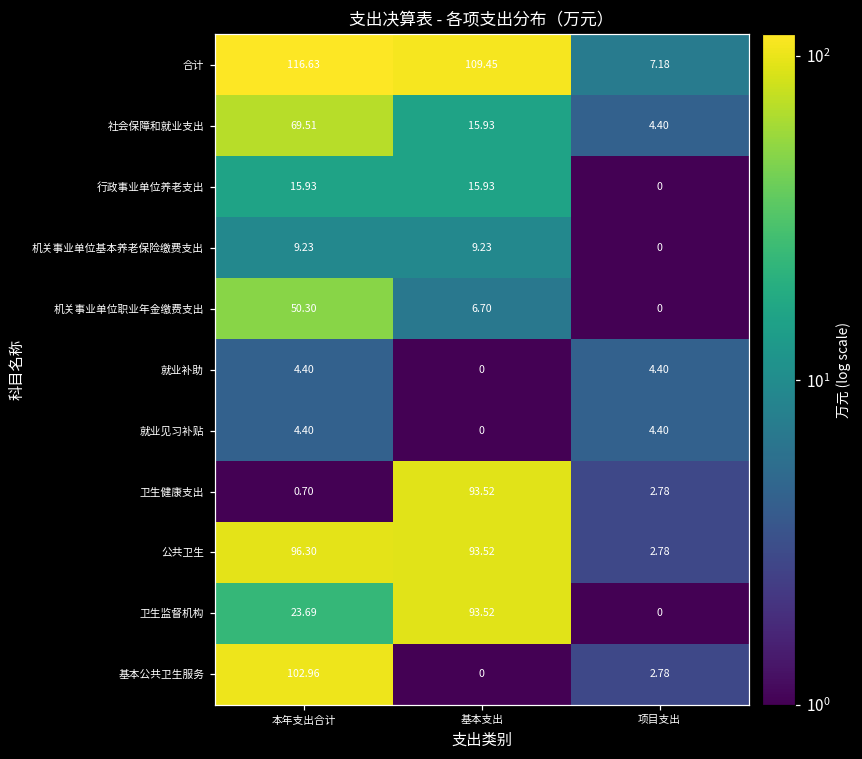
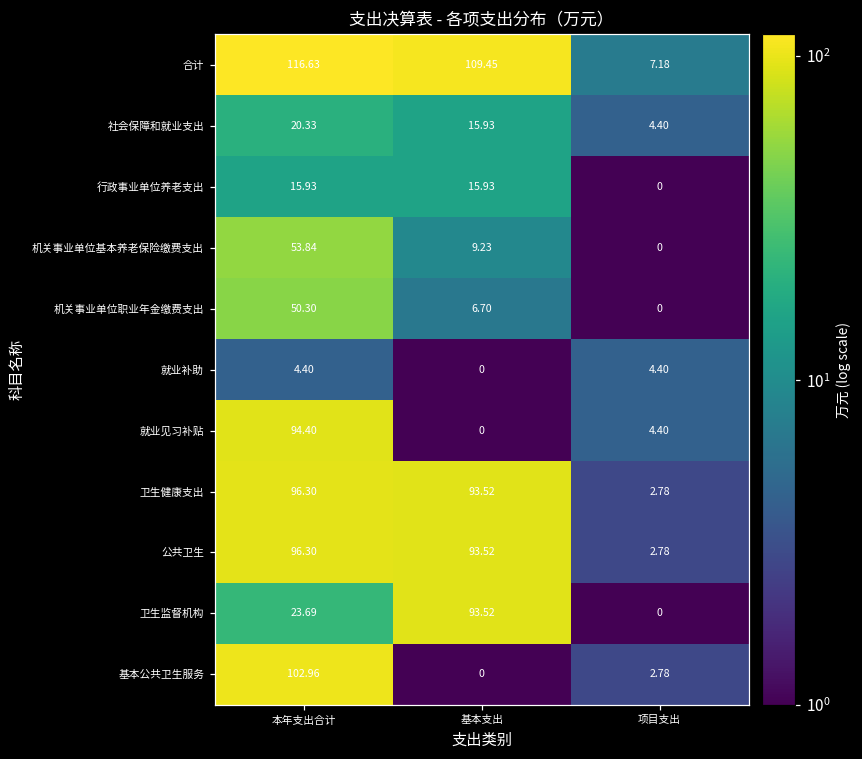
  {
    "合计": {
      "本年支出合计": 116.63,
      "基本支出": 109.45,
      "项目支出": 7.18
    },
    "社会保障和就业支出": {
-     "本年支出合计": 69.51,
+     "本年支出合计": 20.33,
      "基本支出": 15.93,
      "项目支出": 4.40
    },
    "行政事业单位养老支出": {
      "本年支出合计": 15.93,
      "基本支出": 15.93,
      "项目支出": 0
    },
    "机关事业单位基本养老保险缴费支出": {
-     "本年支出合计": 9.23,
+     "本年支出合计": 53.84,
      "基本支出": 9.23,
      "项目支出": 0
    },
    "机关事业单位职业年金缴费支出": {
      "本年支出合计": 50.30,
      "基本支出": 6.70,
      "项目支出": 0
    },
    "就业补助": {
      "本年支出合计": 4.40,
      "基本支出": 0,
      "项目支出": 4.40
    },
    "就业见习补贴": {
-     "本年支出合计": 4.40,
+     "本年支出合计": 94.40,
      "基本支出": 0,
      "项目支出": 4.40
    },
    "卫生健康支出": {
-     "本年支出合计": 0.70,
+     "本年支出合计": 96.30,
      "基本支出": 93.52,
      "项目支出": 2.78
    },
    "公共卫生": {
      "本年支出合计": 96.30,
      "基本支出": 93.52,
      "项目支出": 2.78
    },
    "卫生监督机构": {
      "本年支出合计": 23.69,
      "基本支出": 93.52,
      "项目支出": 0
    },
    "基本公共卫生服务": {
      "本年支出合计": 102.96,
      "基本支出": 0,
      "项目支出": 2.78
    }
  }
